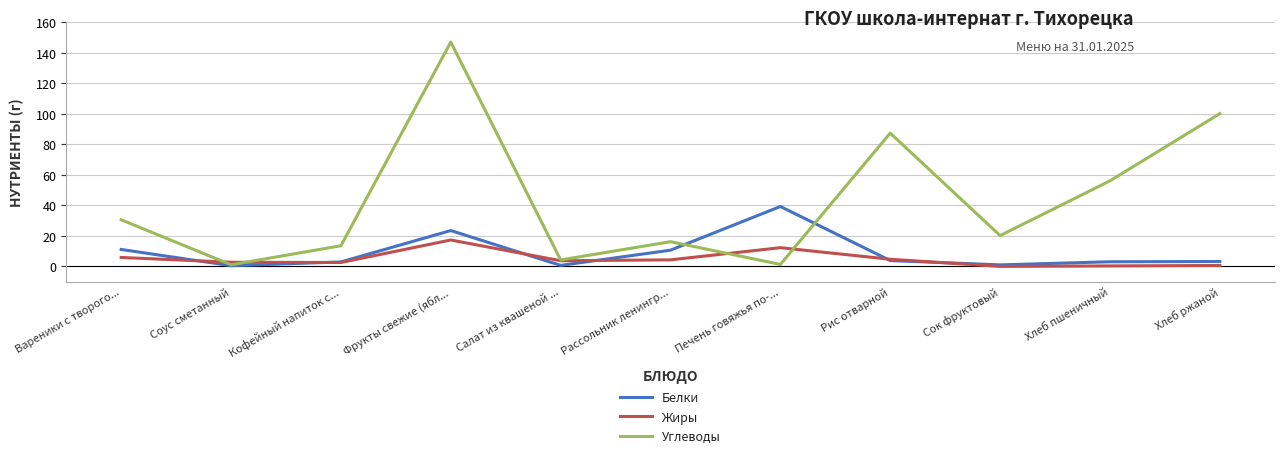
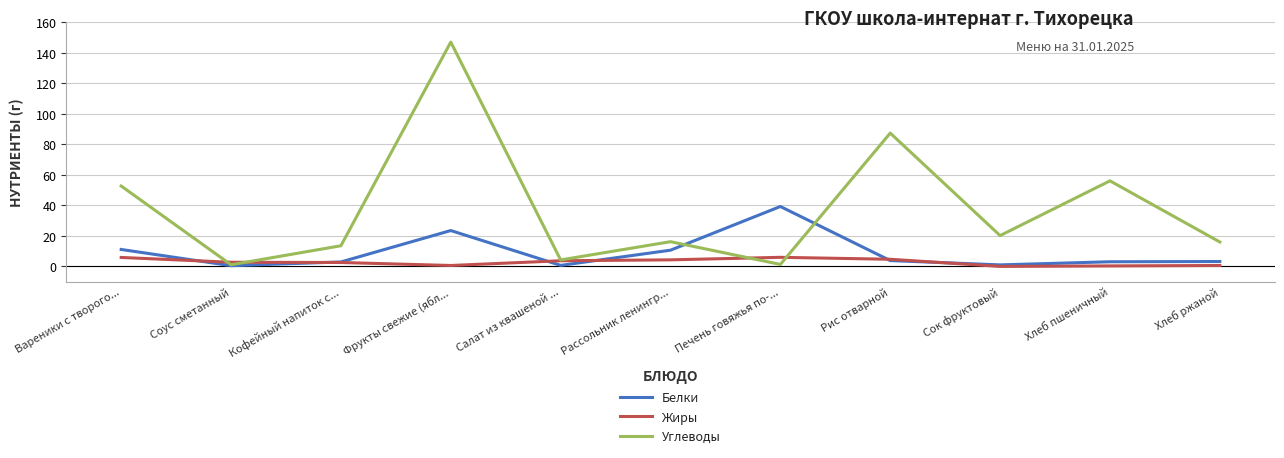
  {
    "Белки": {
      "Вареники с творого...": 11,
      "Фрукты свежие (ябл...": 24,
      "Салат из квашеной ...": 1,
      "Рассольник ленингр...": 11,
      "Печень говяжья по-...": 39,
      "Хлеб пшеничный": 3,
      "Хлеб ржаной": 3
    },
    "Жиры": {
      "Вареники с творого...": 6,
-     "Фрукты свежие (ябл...": 17,
+     "Фрукты свежие (ябл...": 1,
      "Рассольник ленингр...": 4,
-     "Печень говяжья по-...": 12,
+     "Печень говяжья по-...": 6,
      "Хлеб пшеничный": 0,
      "Хлеб ржаной": 1
    },
    "Углеводы": {
-     "Вареники с творого...": 31,
+     "Вареники с творого...": 53,
      "Кофейный напиток с...": 14,
      "Фрукты свежие (ябл...": 147,
      "Рассольник ленингр...": 16,
      "Печень говяжья по-...": 1,
      "Рис отварной": 87,
      "Сок фруктовый": 20,
      "Хлеб пшеничный": 56,
-     "Хлеб ржаной": 100
+     "Хлеб ржаной": 16
    }
  }
